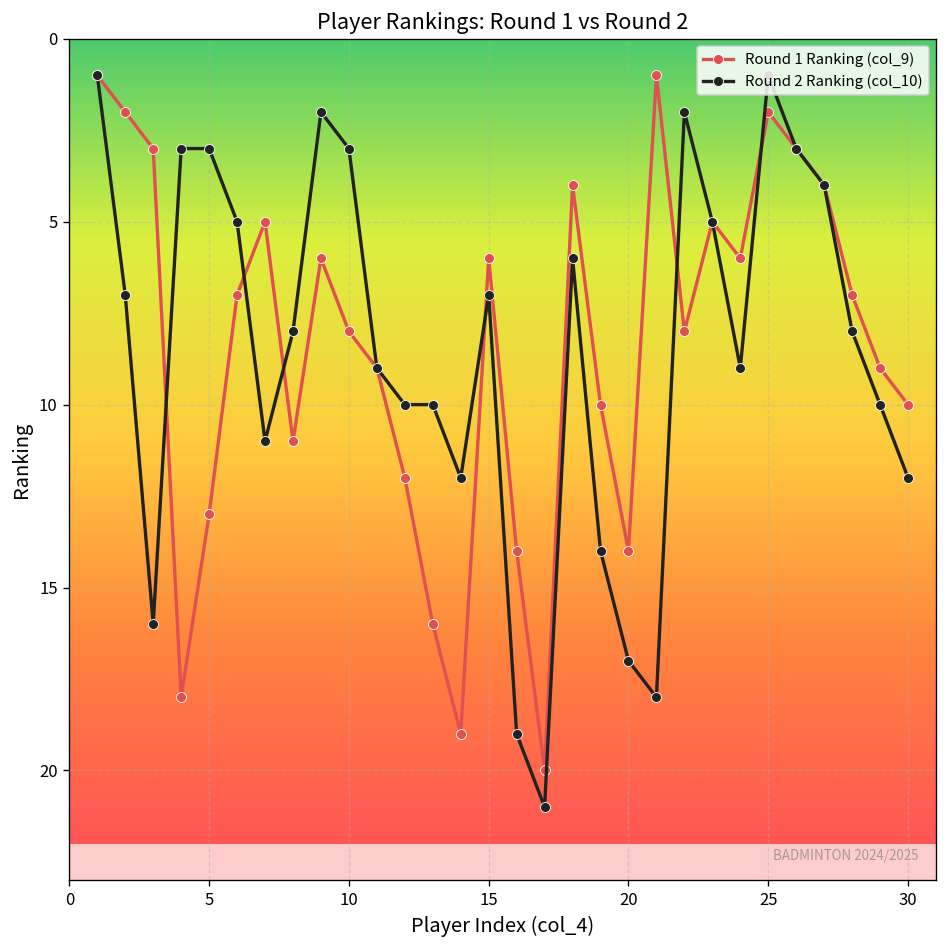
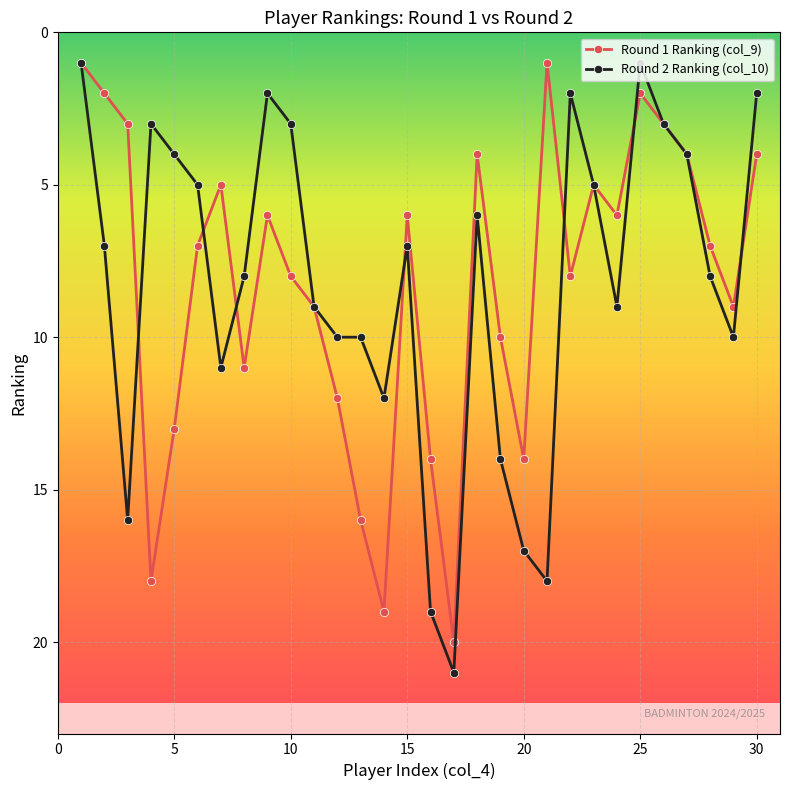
  {
    "Round 1 Ranking (col_9)": {
      "5": 13,
      "10": 8,
      "15": 6,
      "20": 14,
      "25": 2,
-     "30": 10
+     "30": 4
    },
    "Round 2 Ranking (col_10)": {
-     "5": 3,
+     "5": 4,
      "10": 3,
      "15": 7,
      "20": 17,
-     "30": 12
+     "30": 2
    }
  }
